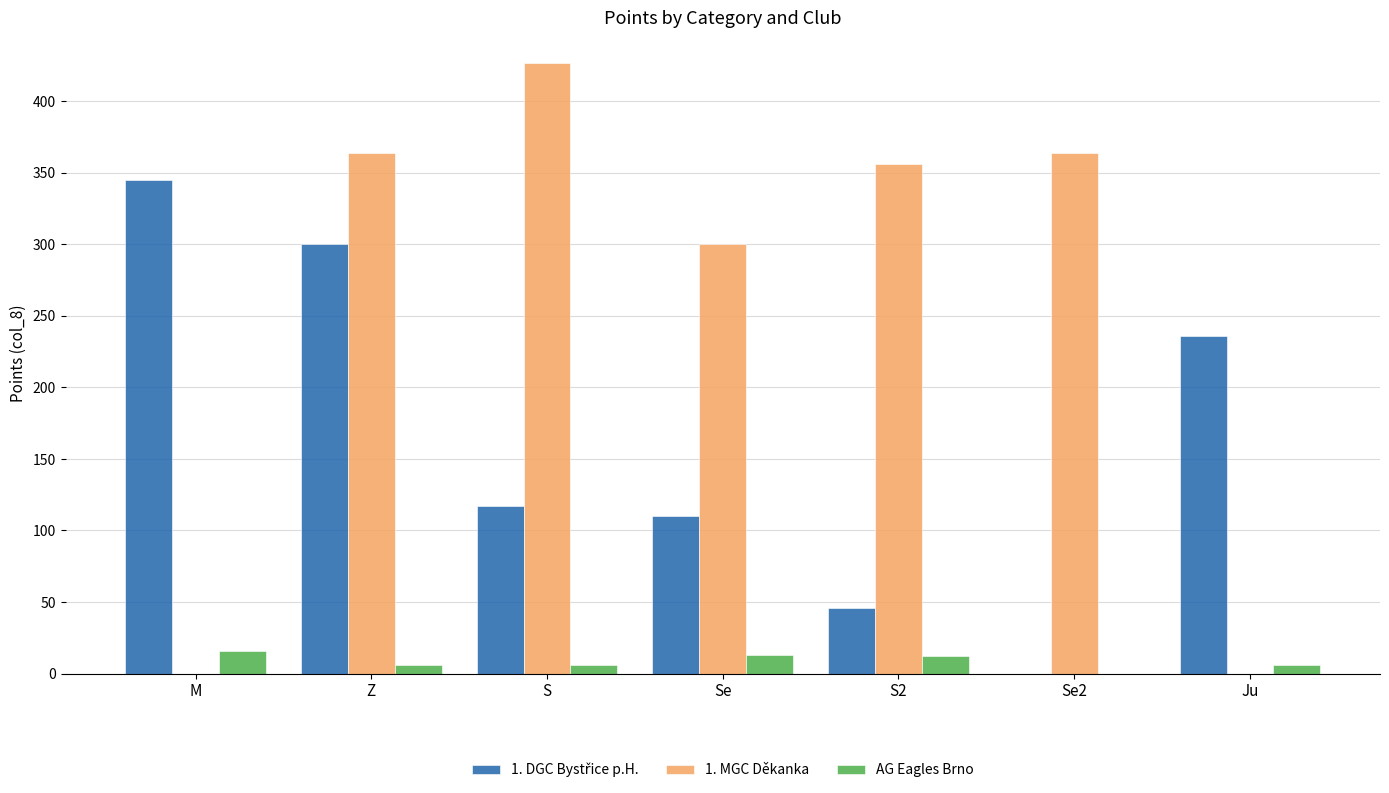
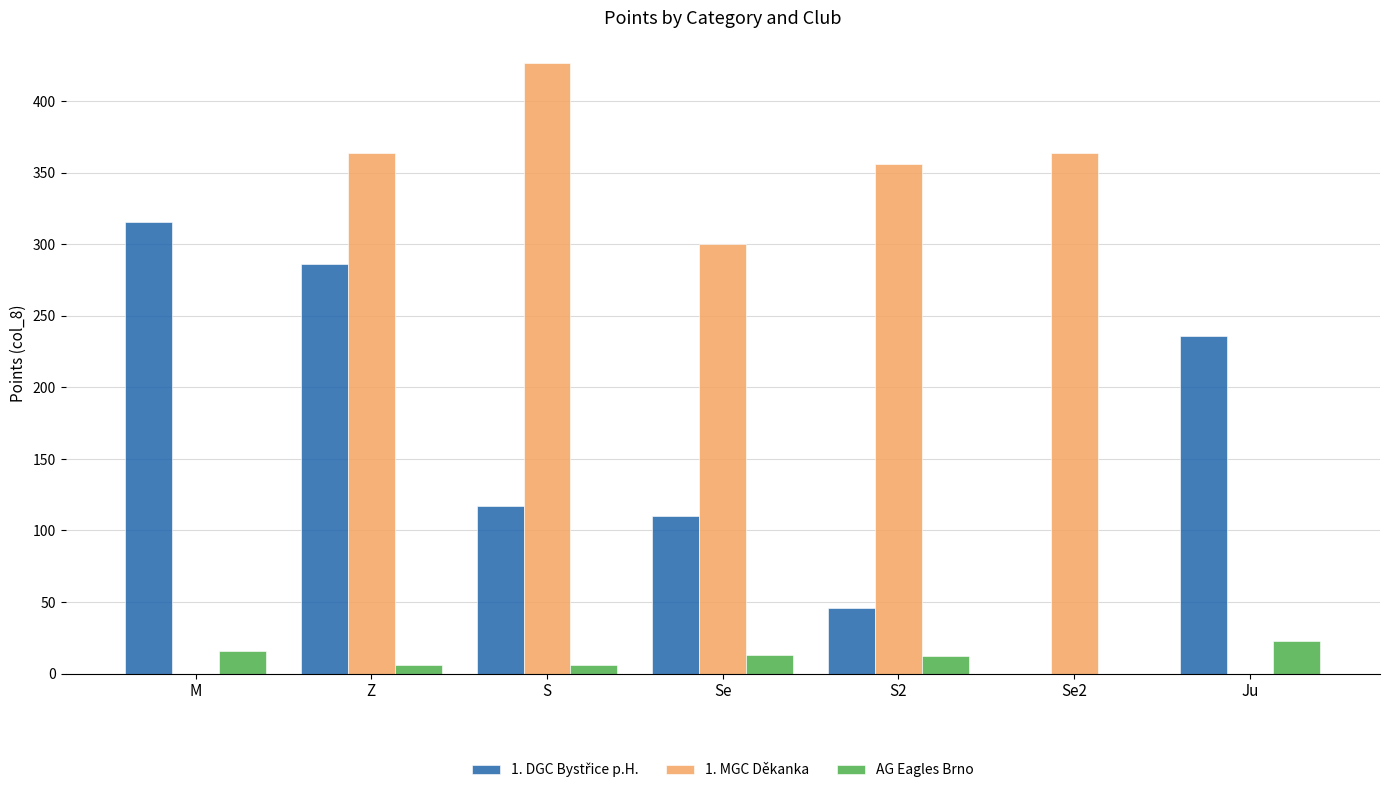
  {
    "1. DGC Bystřice p.H.": {
-     "M": 345,
-     "Z": 300,
+     "M": 316,
+     "Z": 286,
      "S": 117,
      "Se": 110,
      "S2": 46,
      "Se2": 0,
      "Ju": 236
    },
    "1. MGC Děkanka": {
      "M": 0,
      "Z": 364,
      "S": 427,
      "Se": 300,
      "S2": 356,
      "Se2": 364,
      "Ju": 0
    },
    "AG Eagles Brno": {
      "M": 16,
      "Z": 6,
      "S": 6,
      "Se": 13,
      "S2": 12,
      "Se2": 0,
-     "Ju": 6
+     "Ju": 23
    }
  }
